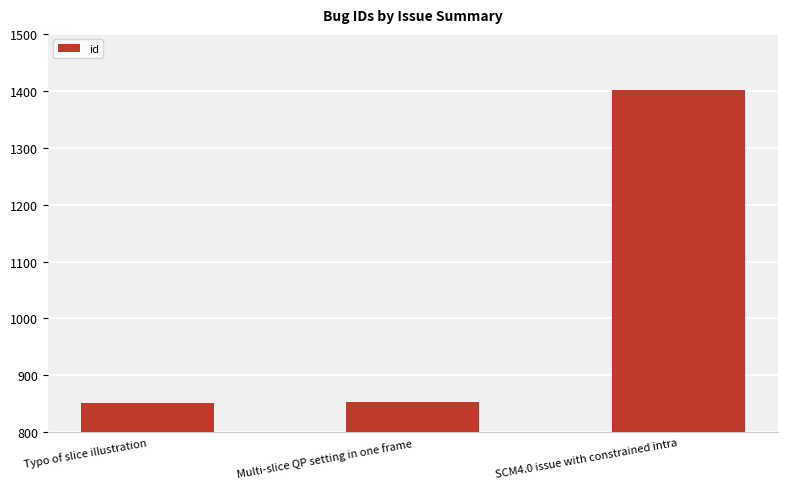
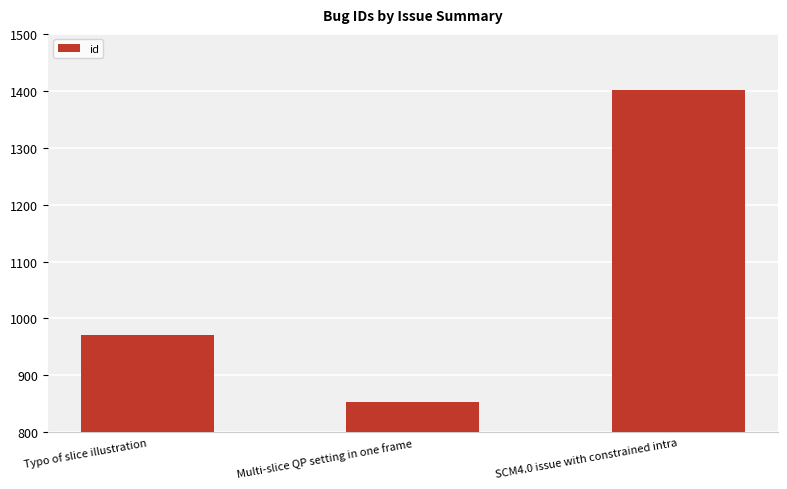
  {
-   "Typo of slice illustration": 850,
+   "Typo of slice illustration": 970,
    "Multi-slice QP setting in one frame": 850,
    "SCM4.0 issue with constrained intra": 1400
  }
